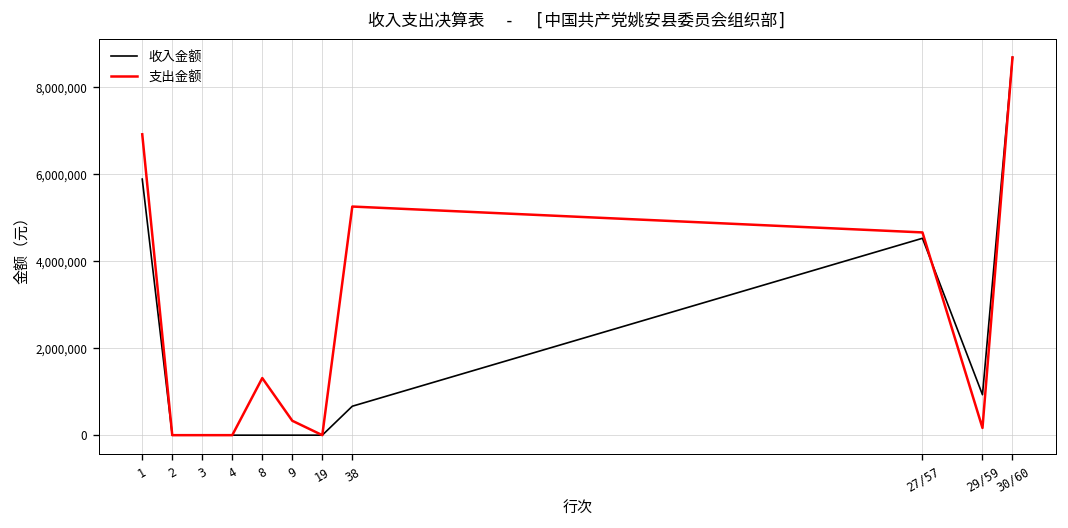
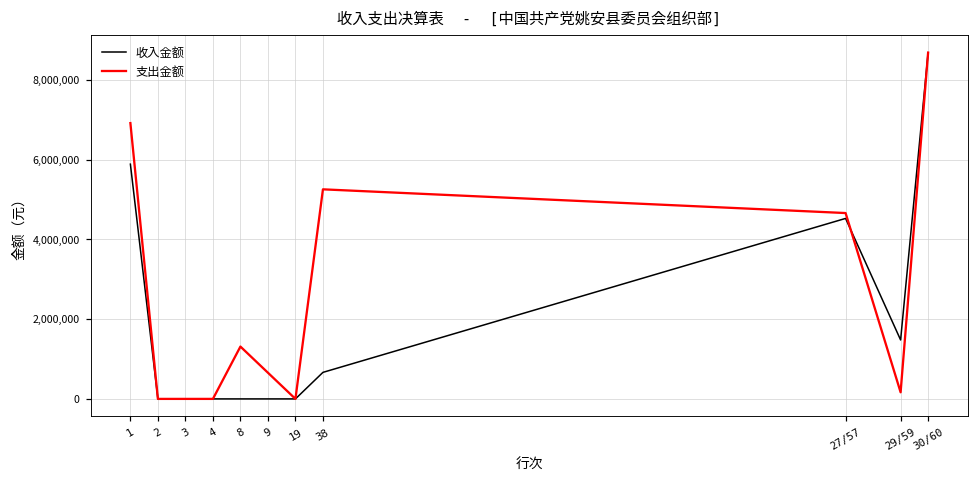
  {
    "收入金额": {
      "1": "5,900,000",
      "8": "0",
      "9": "0",
      "38": "700,000",
      "27/57": "4,500,000",
-     "29/59": "900,000"
+     "29/59": "1,500,000"
    },
    "支出金额": {
      "1": "6,900,000",
      "8": "1,300,000",
-     "9": "300,000",
+     "9": "700,000",
      "38": "5,300,000",
      "27/57": "4,700,000",
      "29/59": "200,000"
    }
  }
